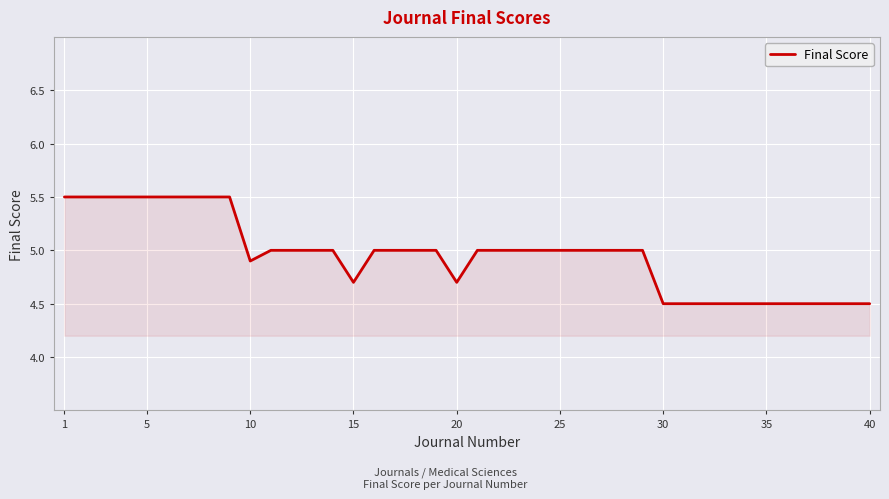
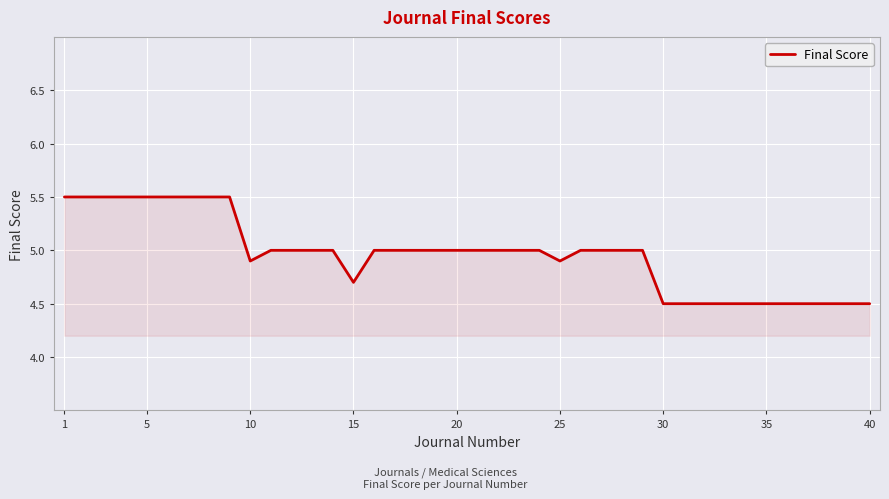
  {
    "1": 5.5,
    "5": 5.5,
    "10": 4.9,
    "15": 4.7,
-   "20": 4.7,
-   "25": 5.0,
+   "20": 5.0,
+   "25": 4.9,
    "30": 4.5,
    "35": 4.5,
    "40": 4.5
  }
